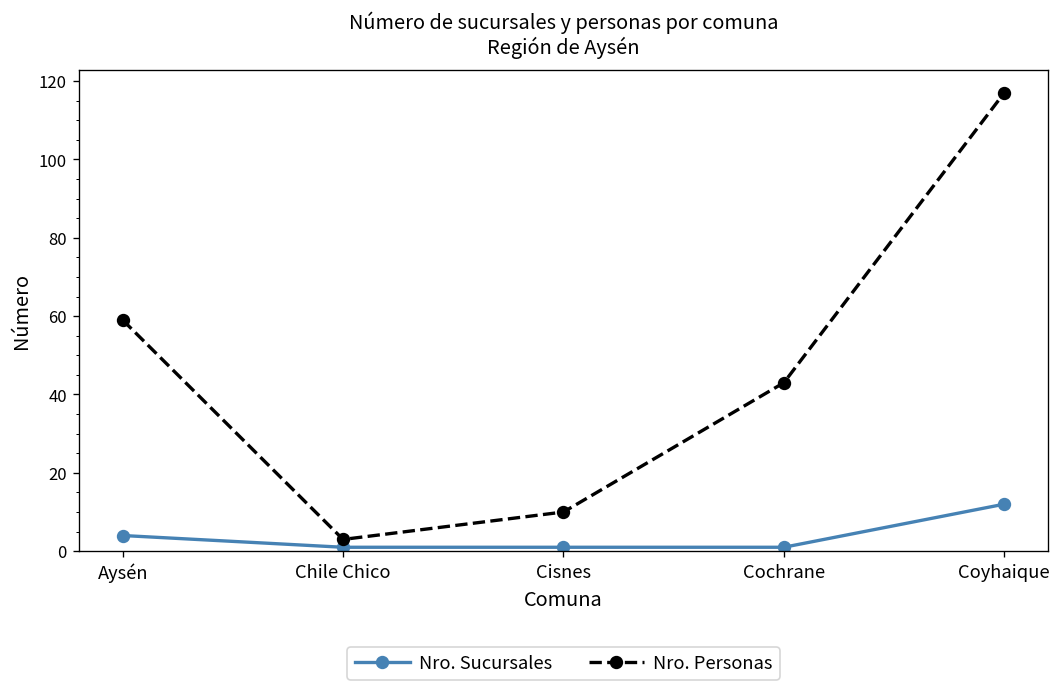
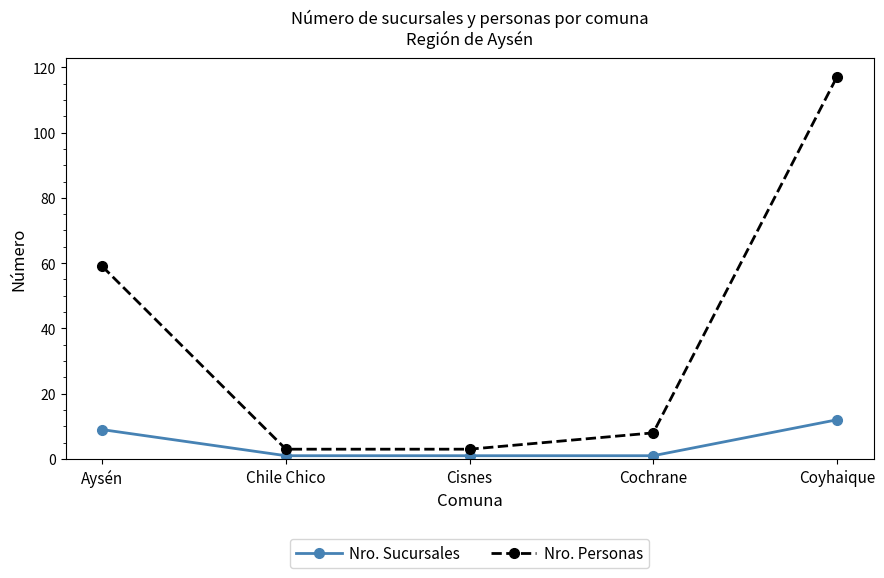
  {
    "Nro. Sucursales": {
-     "Aysén": 4,
+     "Aysén": 9,
      "Chile Chico": 1,
      "Cisnes": 1,
      "Cochrane": 1,
      "Coyhaique": 12
    },
    "Nro. Personas": {
      "Aysén": 59,
      "Chile Chico": 3,
-     "Cisnes": 10,
-     "Cochrane": 43,
+     "Cisnes": 3,
+     "Cochrane": 8,
      "Coyhaique": 117
    }
  }
